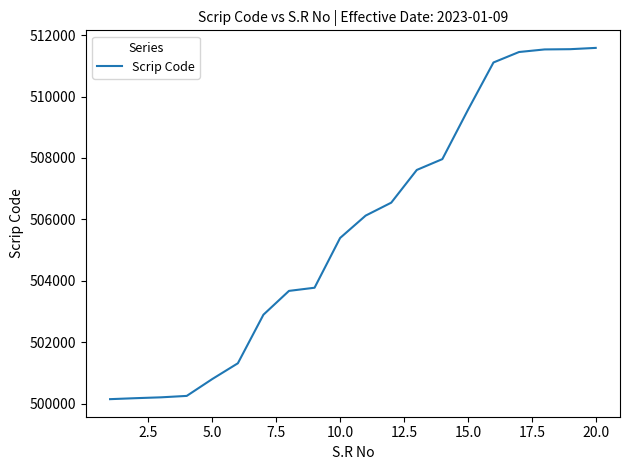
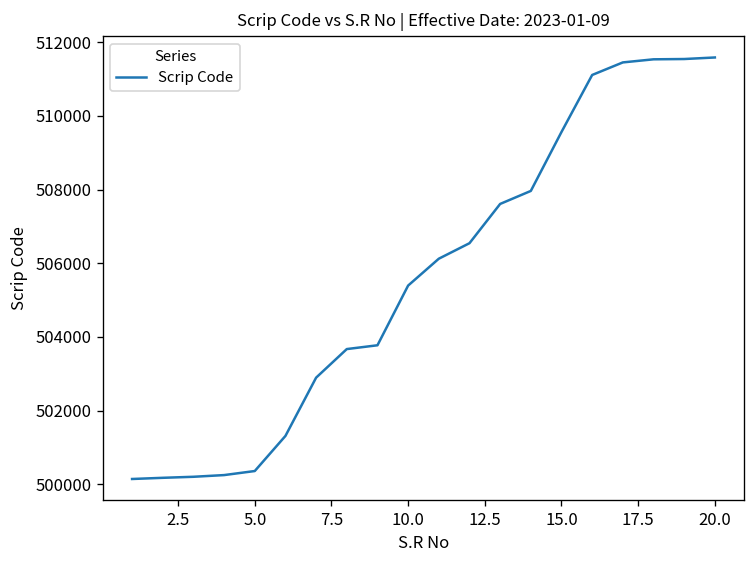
  {
-   "5.0": 500800,
+   "5.0": 500400,
    "10.0": 505400,
    "15.0": 509600,
    "20.0": 511600
  }
